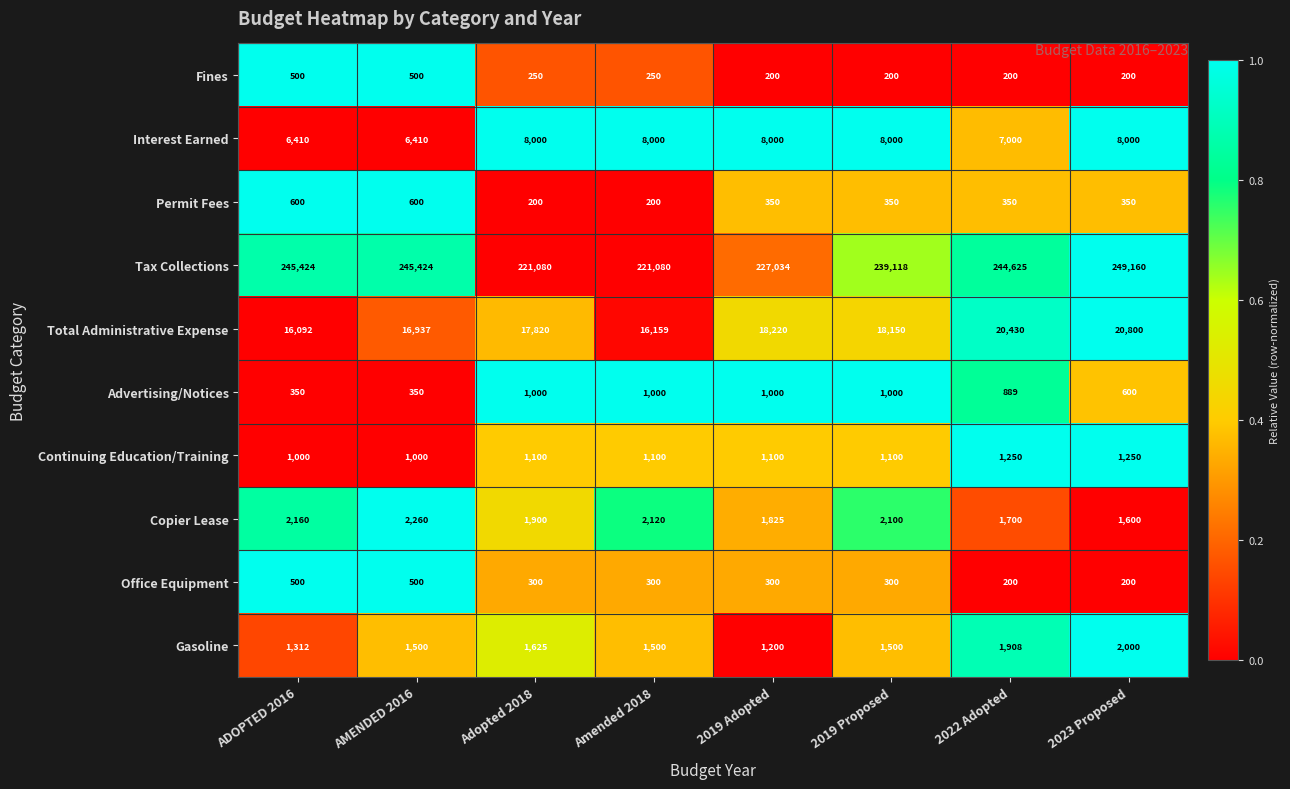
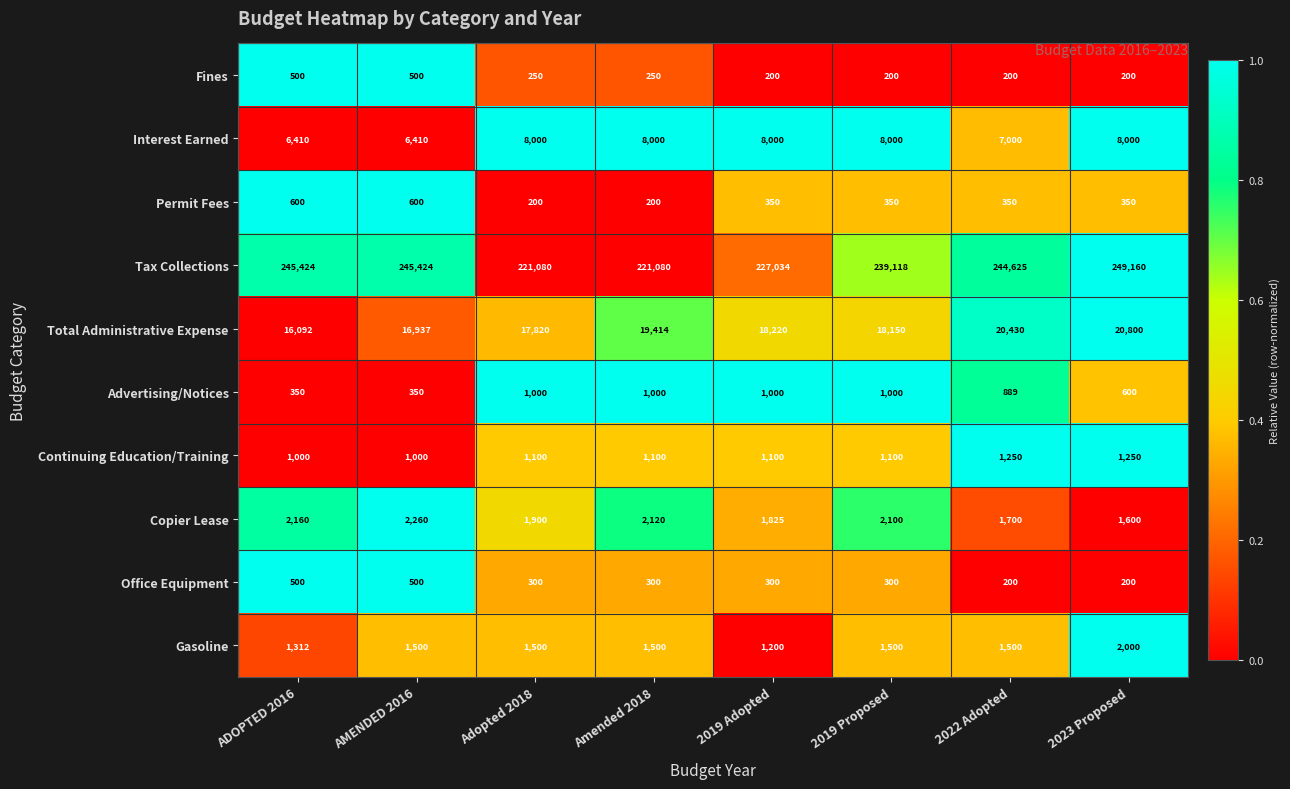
  {
    "Fines": {
      "ADOPTED 2016": "500",
      "AMENDED 2016": "500",
      "Adopted 2018": "250",
      "Amended 2018": "250",
      "2019 Adopted": "200",
      "2019 Proposed": "200",
      "2022 Adopted": "200"
    },
    "Interest Earned": {
      "ADOPTED 2016": "6,410",
      "AMENDED 2016": "6,410",
      "Adopted 2018": "8,000",
      "Amended 2018": "8,000",
      "2019 Adopted": "8,000",
      "2019 Proposed": "8,000",
      "2022 Adopted": "7,000",
      "2023 Proposed": "8,000"
    },
    "Permit Fees": {
      "ADOPTED 2016": "600",
      "AMENDED 2016": "600",
      "Adopted 2018": "200",
      "Amended 2018": "200",
      "2019 Adopted": "350",
      "2019 Proposed": "350",
      "2022 Adopted": "350",
      "2023 Proposed": "350"
    },
    "Tax Collections": {
      "ADOPTED 2016": "245,424",
      "AMENDED 2016": "245,424",
      "Adopted 2018": "221,080",
      "Amended 2018": "221,080",
      "2019 Adopted": "227,034",
      "2019 Proposed": "239,118",
      "2022 Adopted": "244,625",
      "2023 Proposed": "249,160"
    },
    "Total Administrative Expense": {
      "ADOPTED 2016": "16,092",
      "AMENDED 2016": "16,937",
      "Adopted 2018": "17,820",
-     "Amended 2018": "16,159",
+     "Amended 2018": "19,414",
      "2019 Adopted": "18,220",
      "2019 Proposed": "18,150",
      "2022 Adopted": "20,430",
      "2023 Proposed": "20,800"
    },
    "Advertising/Notices": {
      "ADOPTED 2016": "350",
      "AMENDED 2016": "350",
      "Adopted 2018": "1,000",
      "Amended 2018": "1,000",
      "2019 Adopted": "1,000",
      "2019 Proposed": "1,000",
      "2022 Adopted": "889",
      "2023 Proposed": "600"
    },
    "Continuing Education/Training": {
      "ADOPTED 2016": "1,000",
      "AMENDED 2016": "1,000",
      "Adopted 2018": "1,100",
      "Amended 2018": "1,100",
      "2019 Adopted": "1,100",
      "2019 Proposed": "1,100",
      "2022 Adopted": "1,250",
      "2023 Proposed": "1,250"
    },
    "Copier Lease": {
      "ADOPTED 2016": "2,160",
      "AMENDED 2016": "2,260",
      "Adopted 2018": "1,900",
      "Amended 2018": "2,120",
      "2019 Adopted": "1,825",
      "2019 Proposed": "2,100",
      "2022 Adopted": "1,700",
      "2023 Proposed": "1,600"
    },
    "Office Equipment": {
      "ADOPTED 2016": "500",
      "AMENDED 2016": "500",
      "Adopted 2018": "300",
      "Amended 2018": "300",
      "2019 Adopted": "300",
      "2019 Proposed": "300",
      "2022 Adopted": "200",
      "2023 Proposed": "200"
    },
    "Gasoline": {
      "ADOPTED 2016": "1,312",
      "AMENDED 2016": "1,500",
-     "Adopted 2018": "1,625",
+     "Adopted 2018": "1,500",
      "Amended 2018": "1,500",
      "2019 Adopted": "1,200",
      "2019 Proposed": "1,500",
-     "2022 Adopted": "1,908",
+     "2022 Adopted": "1,500",
      "2023 Proposed": "2,000"
    }
  }
